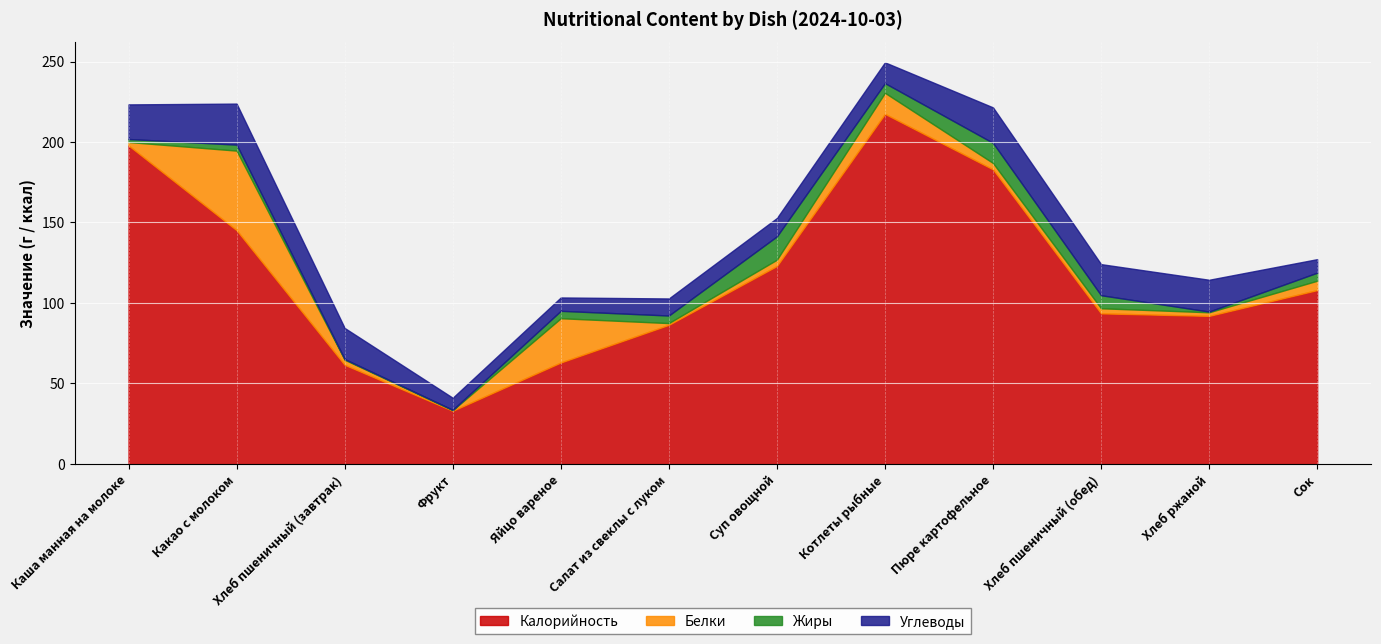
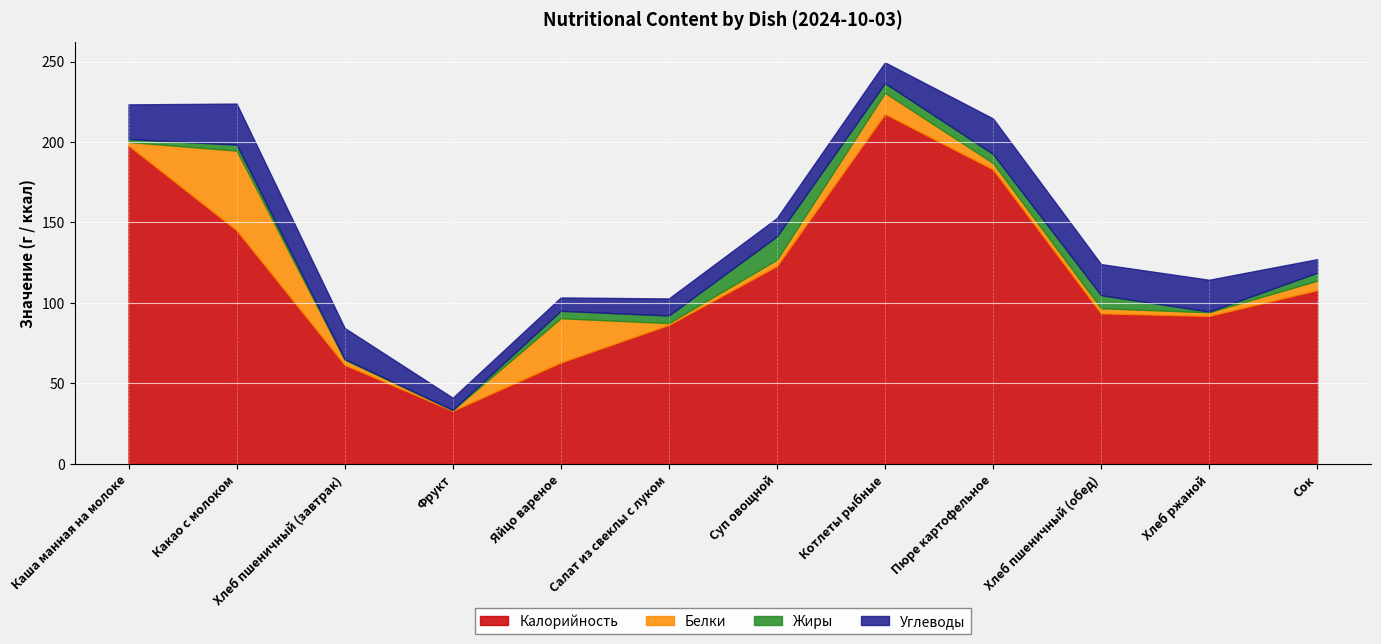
  {
    "Калорийность": {
      "Каша манная на молоке": 198,
      "Какао с молоком": 145,
      "Хлеб пшеничный (завтрак)": 62,
      "Яйцо вареное": 63,
      "Суп овощной": 123,
      "Котлеты рыбные": 217,
      "Пюре картофельное": 183,
      "Хлеб пшеничный (обед)": 94,
      "Хлеб ржаной": 92,
      "Сок": 108
    },
    "Белки": {
      "Каша манная на молоке": 2,
      "Какао с молоком": 49,
      "Яйцо вареное": 28,
      "Суп овощной": 4,
      "Котлеты рыбные": 13,
      "Пюре картофельное": 4,
      "Хлеб пшеничный (обед)": 3,
      "Сок": 6
    },
    "Жиры": {
      "Каша манная на молоке": 2,
      "Какао с молоком": 4,
      "Яйцо вареное": 5,
      "Салат из свеклы с луком": 5,
      "Суп овощной": 14,
      "Котлеты рыбные": 6,
-     "Пюре картофельное": 13,
+     "Пюре картофельное": 6,
      "Хлеб пшеничный (обед)": 8,
      "Сок": 5
    },
    "Углеводы": {
      "Каша манная на молоке": 22,
      "Какао с молоком": 25,
      "Хлеб пшеничный (завтрак)": 19,
      "Фрукт": 8,
      "Яйцо вареное": 8,
      "Салат из свеклы с луком": 11,
      "Суп овощной": 11,
      "Котлеты рыбные": 13,
      "Пюре картофельное": 22,
      "Хлеб пшеничный (обед)": 19,
      "Хлеб ржаной": 20,
      "Сок": 8
    }
  }
